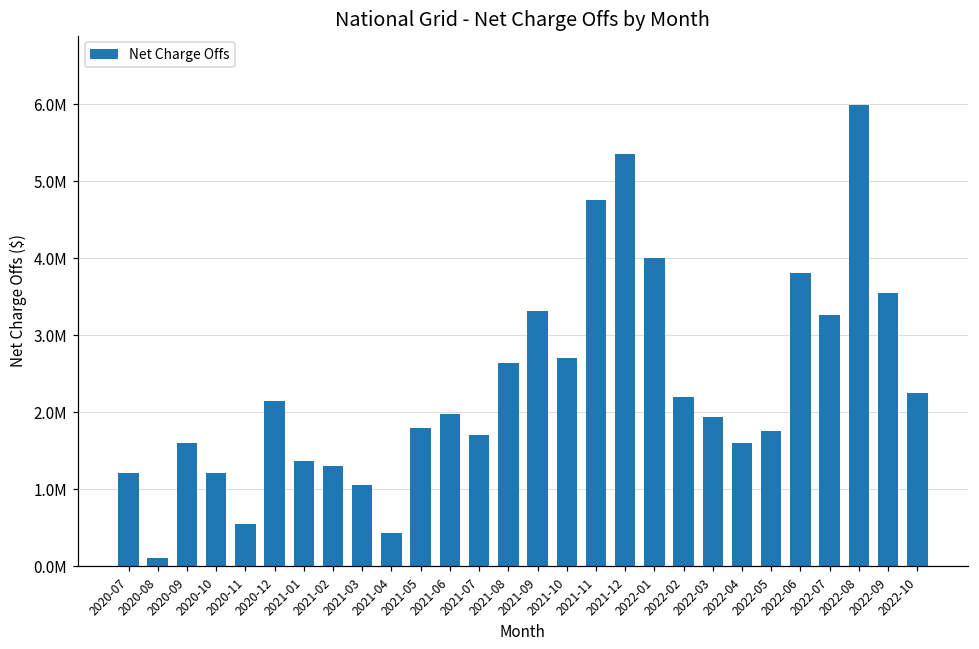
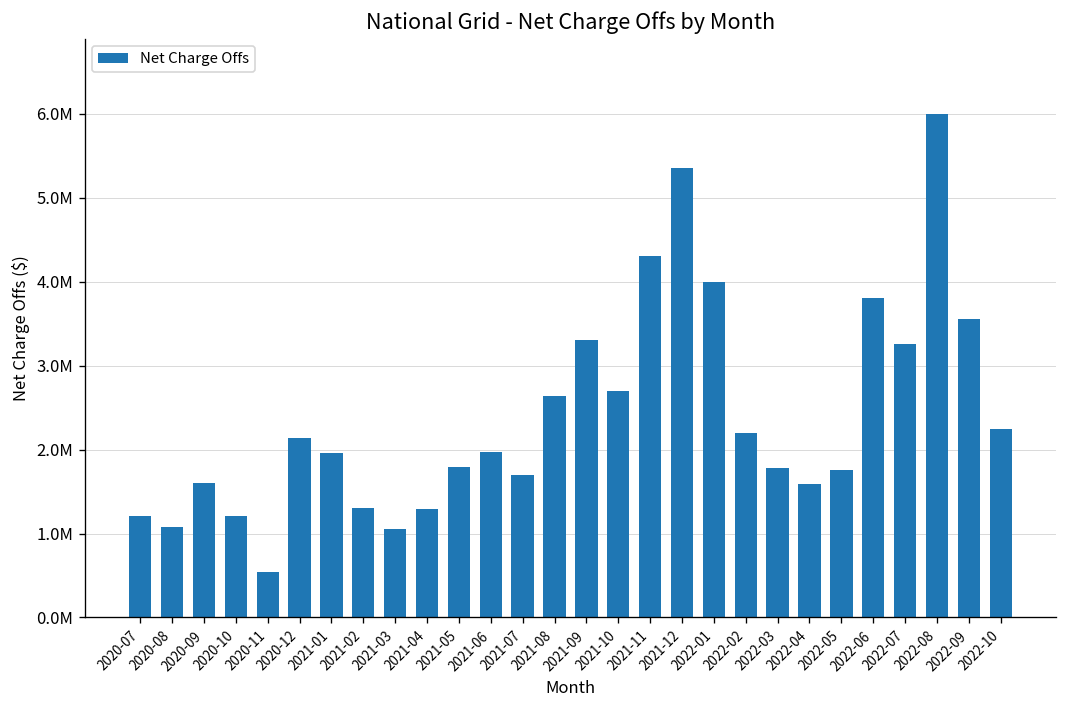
  {
    "2020-07": 1200000,
-   "2020-08": 100000,
+   "2020-08": 1100000,
    "2020-09": 1600000,
    "2020-10": 1200000,
    "2020-11": 500000,
    "2020-12": 2100000,
-   "2021-01": 1400000,
+   "2021-01": 2000000,
    "2021-02": 1300000,
    "2021-03": 1100000,
-   "2021-04": 400000,
+   "2021-04": 1300000,
    "2021-05": 1800000,
    "2021-06": 2000000,
    "2021-07": 1700000,
    "2021-08": 2600000,
    "2021-09": 3300000,
    "2021-10": 2700000,
-   "2021-11": 4800000,
+   "2021-11": 4300000,
    "2021-12": 5400000,
    "2022-01": 4000000,
    "2022-02": 2200000,
-   "2022-03": 1900000,
+   "2022-03": 1800000,
    "2022-04": 1600000,
    "2022-05": 1800000,
    "2022-06": 3800000,
    "2022-07": 3300000,
    "2022-08": 6000000,
    "2022-09": 3600000,
    "2022-10": 2200000
  }
